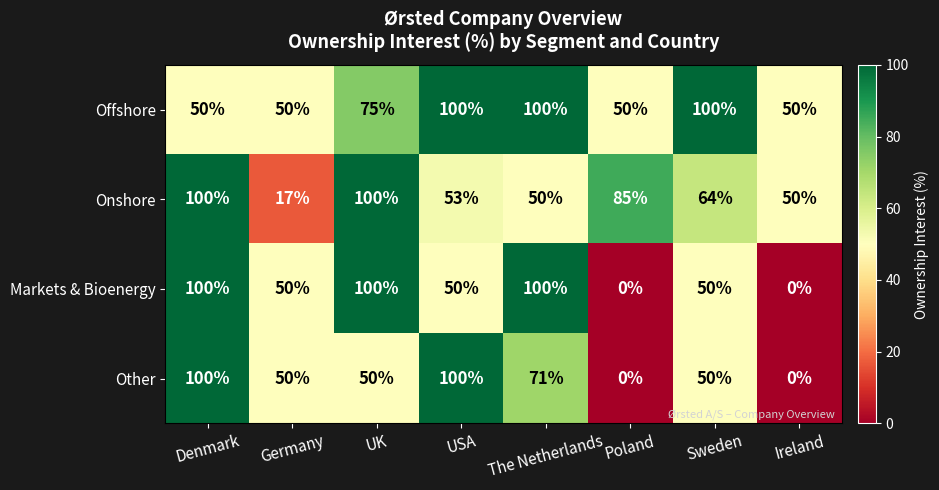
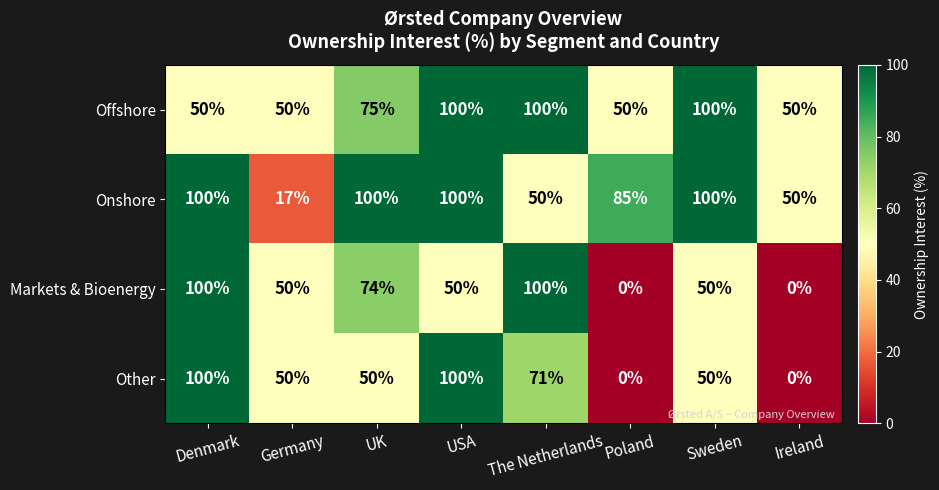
  {
    "Offshore": {
      "Denmark": "50%",
      "Germany": "50%",
      "UK": "75%",
      "USA": "100%",
      "The Netherlands": "100%",
      "Poland": "50%",
      "Sweden": "100%",
      "Ireland": "50%"
    },
    "Onshore": {
      "Denmark": "100%",
      "Germany": "17%",
      "UK": "100%",
-     "USA": "53%",
+     "USA": "100%",
      "The Netherlands": "50%",
      "Poland": "85%",
-     "Sweden": "64%",
+     "Sweden": "100%",
      "Ireland": "50%"
    },
    "Markets & Bioenergy": {
      "Denmark": "100%",
      "Germany": "50%",
-     "UK": "100%",
+     "UK": "74%",
      "USA": "50%",
      "The Netherlands": "100%",
      "Poland": "0%",
      "Sweden": "50%",
      "Ireland": "0%"
    },
    "Other": {
      "Denmark": "100%",
      "Germany": "50%",
      "UK": "50%",
      "USA": "100%",
      "The Netherlands": "71%",
      "Poland": "0%",
      "Ireland": "0%"
    }
  }
